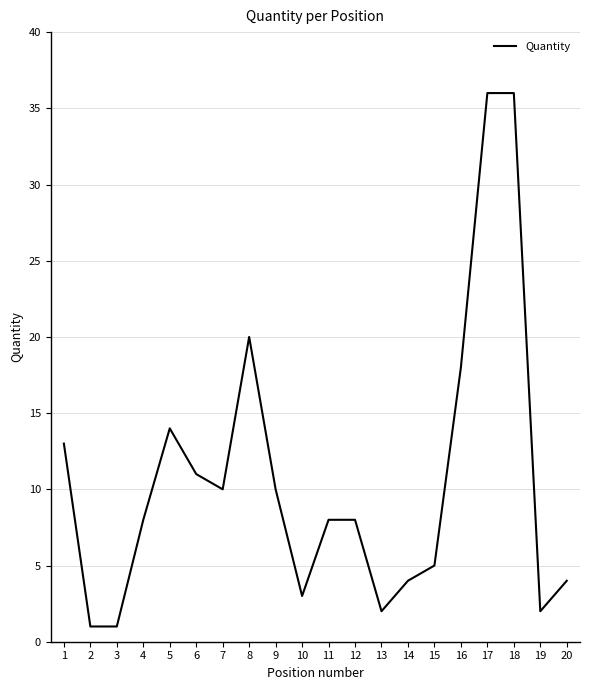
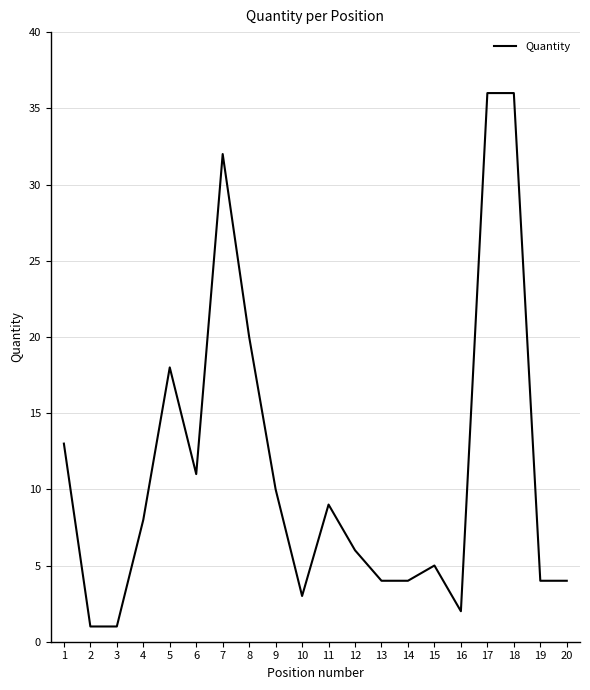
  {
    "1": 13,
    "2": 1,
    "3": 1,
    "4": 8,
-   "5": 14,
+   "5": 18,
    "6": 11,
-   "7": 10,
+   "7": 32,
    "8": 20,
    "9": 10,
    "10": 3,
-   "11": 8,
-   "12": 8,
-   "13": 2,
+   "11": 9,
+   "12": 6,
+   "13": 4,
    "14": 4,
    "15": 5,
-   "16": 18,
+   "16": 2,
    "17": 36,
    "18": 36,
-   "19": 2,
+   "19": 4,
    "20": 4
  }
